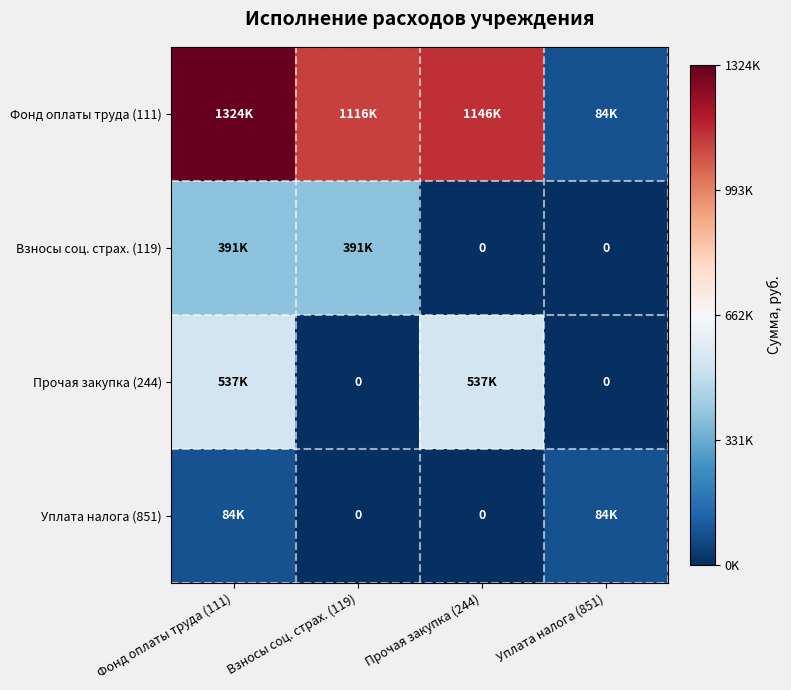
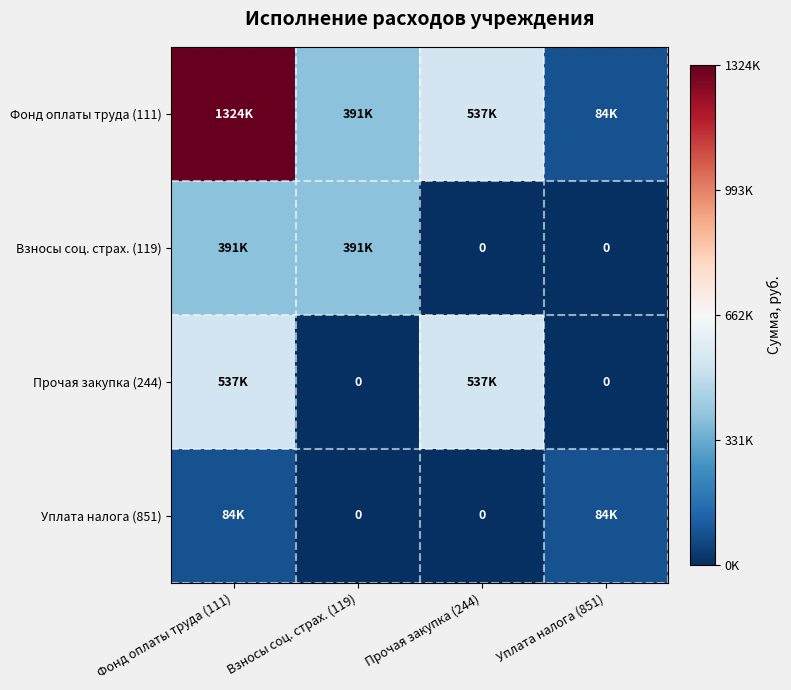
  {
    "Фонд оплаты труда (111)": {
      "Фонд оплаты труда (111)": "1324K",
-     "Взносы соц. страх. (119)": "1116K",
-     "Прочая закупка (244)": "1146K",
+     "Взносы соц. страх. (119)": "391K",
+     "Прочая закупка (244)": "537K",
      "Уплата налога (851)": "84K"
    },
    "Взносы соц. страх. (119)": {
      "Фонд оплаты труда (111)": "391K",
      "Взносы соц. страх. (119)": "391K",
      "Прочая закупка (244)": "0",
      "Уплата налога (851)": "0"
    },
    "Прочая закупка (244)": {
      "Фонд оплаты труда (111)": "537K",
      "Взносы соц. страх. (119)": "0",
      "Прочая закупка (244)": "537K",
      "Уплата налога (851)": "0"
    },
    "Уплата налога (851)": {
      "Фонд оплаты труда (111)": "84K",
      "Взносы соц. страх. (119)": "0",
      "Прочая закупка (244)": "0",
      "Уплата налога (851)": "84K"
    }
  }
